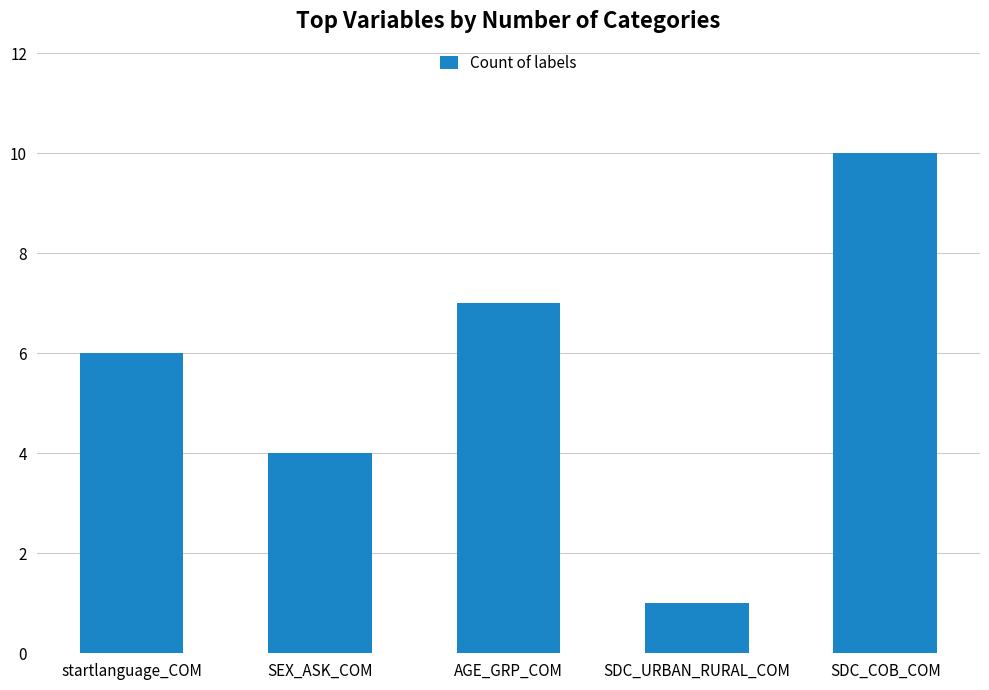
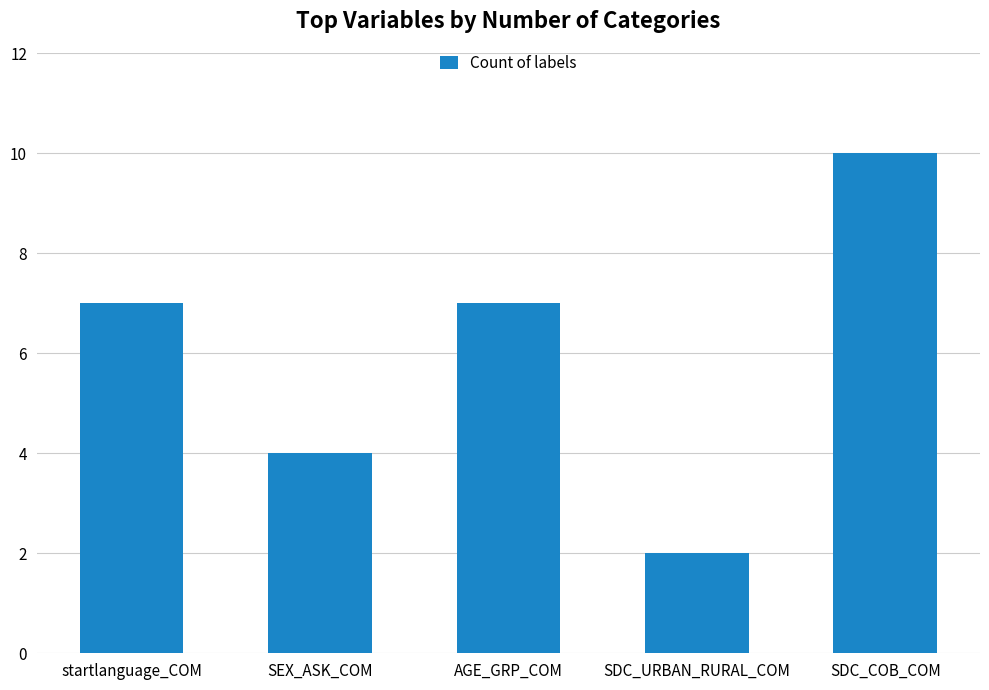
  {
-   "startlanguage_COM": 6,
+   "startlanguage_COM": 7,
    "SEX_ASK_COM": 4,
    "AGE_GRP_COM": 7,
-   "SDC_URBAN_RURAL_COM": 1,
+   "SDC_URBAN_RURAL_COM": 2,
    "SDC_COB_COM": 10
  }
